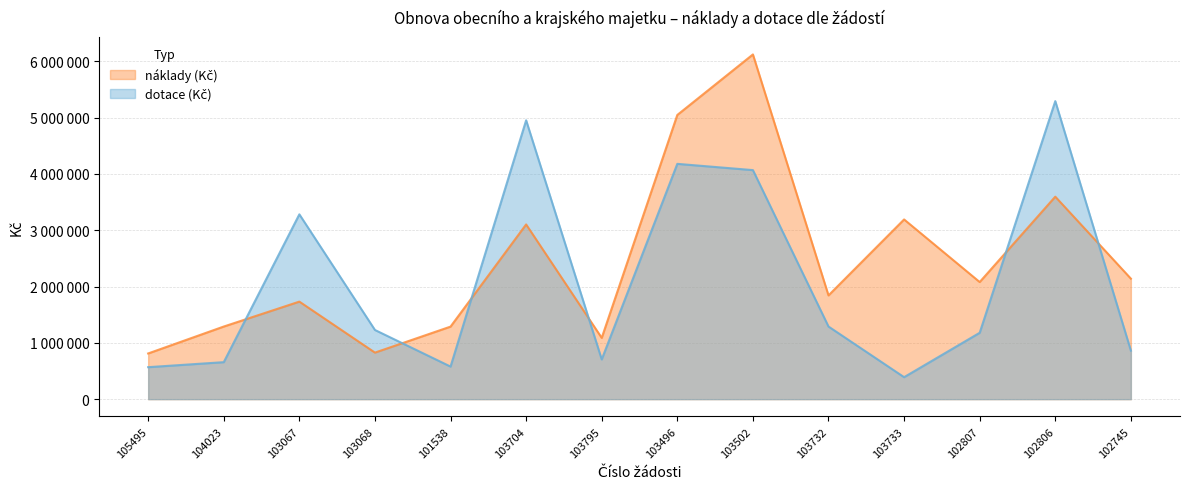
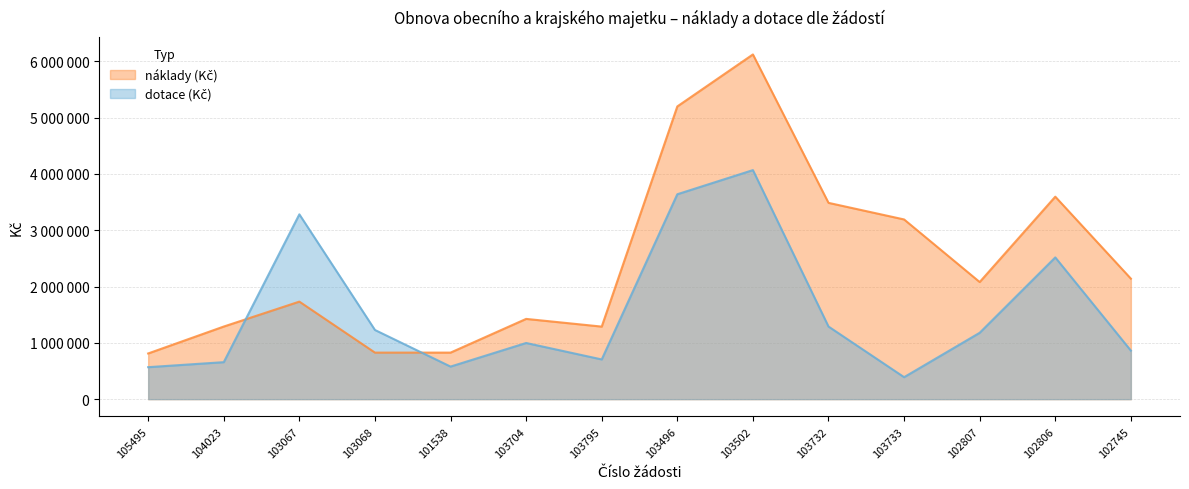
  {
    "náklady (Kč)": {
      "105495": 800000,
      "104023": 1300000,
      "103067": 1700000,
      "103068": 800000,
-     "101538": 1300000,
-     "103704": 3100000,
-     "103795": 1100000,
-     "103496": 5000000,
+     "101538": 800000,
+     "103704": 1400000,
+     "103795": 1300000,
+     "103496": 5200000,
      "103502": 6100000,
-     "103732": 1800000,
+     "103732": 3500000,
      "103733": 3200000,
      "102807": 2100000,
      "102806": 3600000,
      "102745": 2100000
    },
    "dotace (Kč)": {
      "105495": 600000,
      "104023": 700000,
      "103067": 3300000,
      "103068": 1200000,
      "101538": 600000,
-     "103704": 5000000,
+     "103704": 1000000,
      "103795": 700000,
-     "103496": 4200000,
+     "103496": 3600000,
      "103502": 4100000,
      "103732": 1300000,
      "103733": 400000,
      "102807": 1200000,
-     "102806": 5300000,
+     "102806": 2500000,
      "102745": 900000
    }
  }
